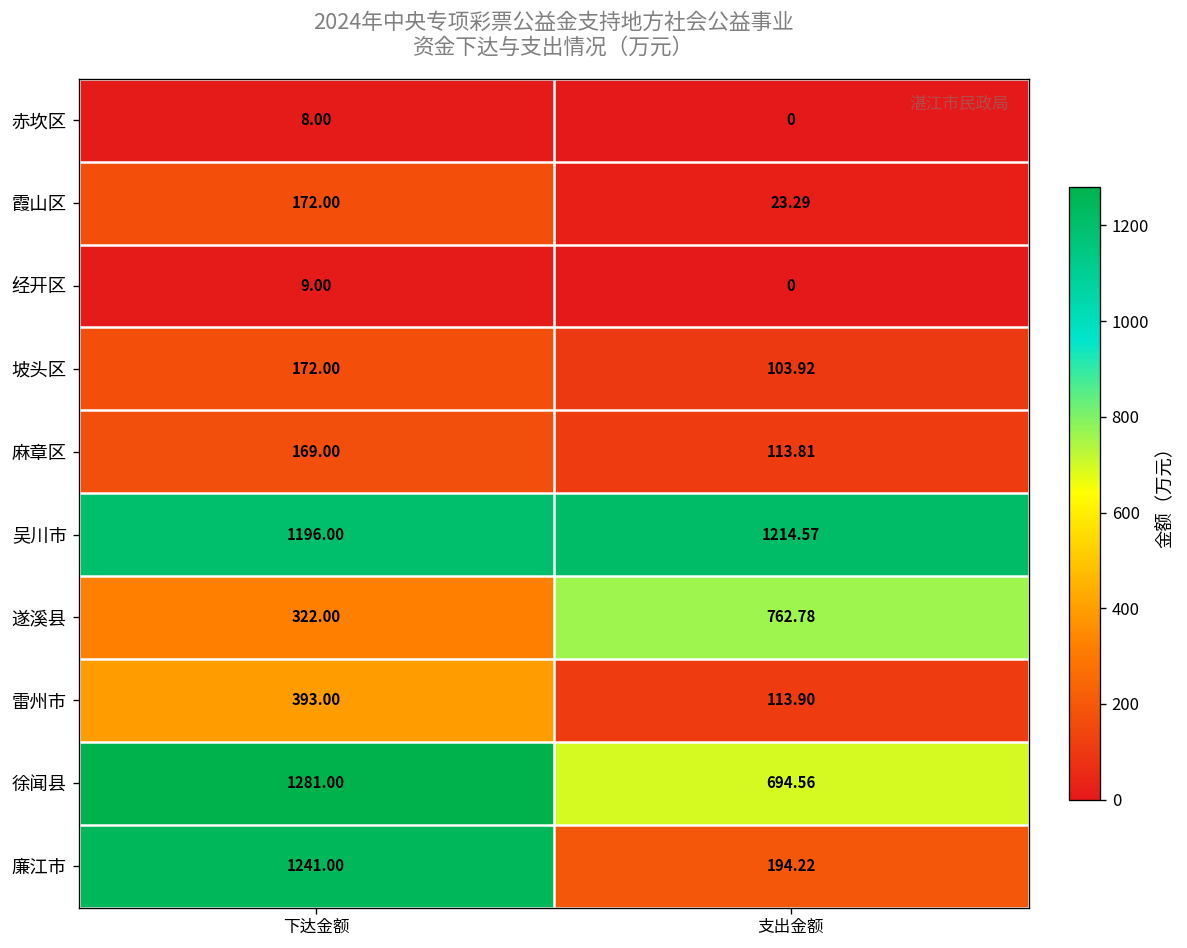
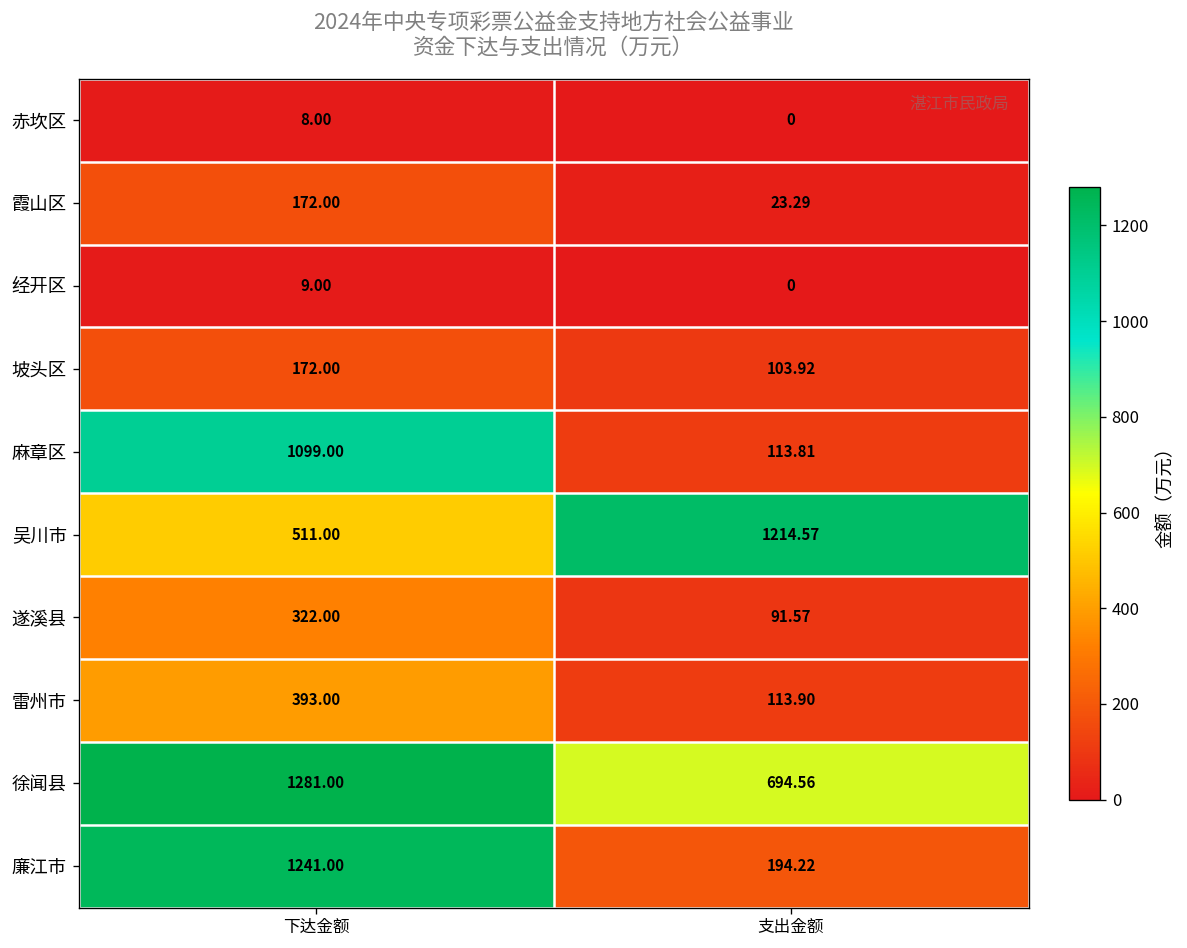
  {
    "赤坎区": {
      "下达金额": 8.00
    },
    "霞山区": {
      "下达金额": 172.00,
      "支出金额": 23.29
    },
    "经开区": {
      "下达金额": 9.00,
      "支出金额": 0
    },
    "坡头区": {
      "下达金额": 172.00,
      "支出金额": 103.92
    },
    "麻章区": {
-     "下达金额": 169.00,
+     "下达金额": 1099.00,
      "支出金额": 113.81
    },
    "吴川市": {
-     "下达金额": 1196.00,
+     "下达金额": 511.00,
      "支出金额": 1214.57
    },
    "遂溪县": {
      "下达金额": 322.00,
-     "支出金额": 762.78
+     "支出金额": 91.57
    },
    "雷州市": {
      "下达金额": 393.00,
      "支出金额": 113.90
    },
    "徐闻县": {
      "下达金额": 1281.00,
      "支出金额": 694.56
    },
    "廉江市": {
      "下达金额": 1241.00,
      "支出金额": 194.22
    }
  }
